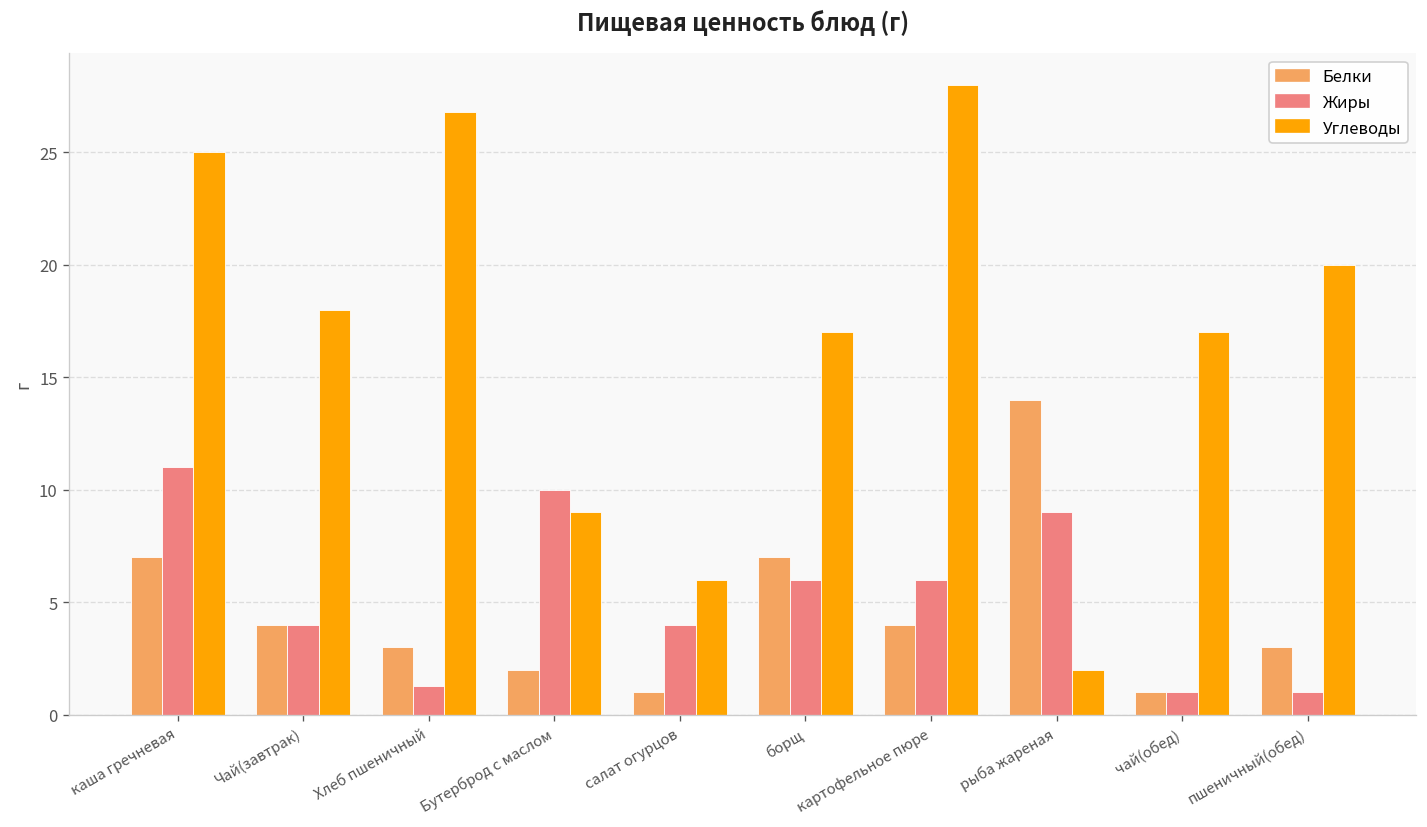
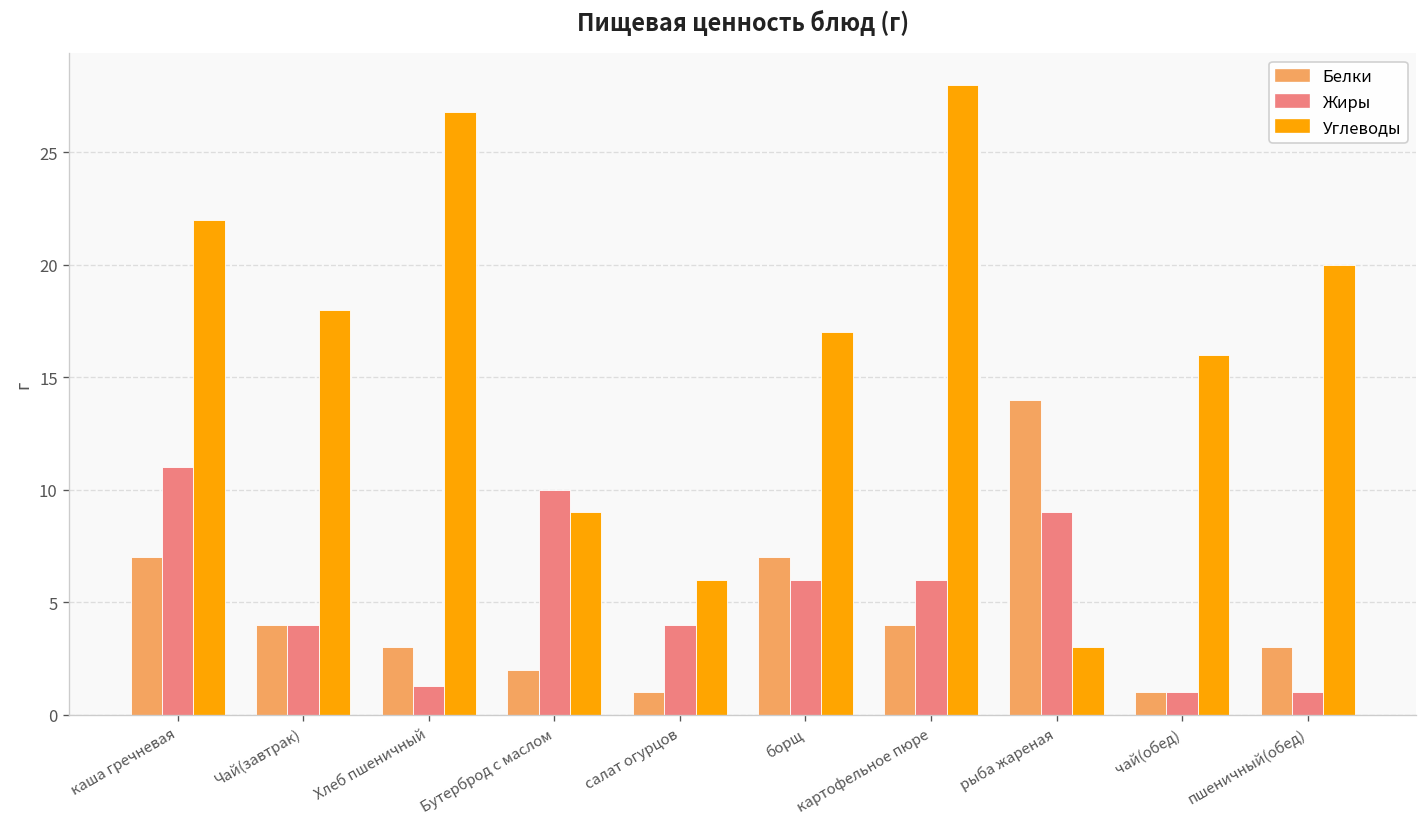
  {
    "Углеводы": {
-     "каша гречневая": 25,
+     "каша гречневая": 22,
      "Чай(завтрак)": 18,
      "Хлеб пшеничный": 26.8,
      "Бутерброд с маслом": 9,
      "салат огурцов": 6,
      "борщ": 17,
      "картофельное пюре": 28,
-     "рыба жареная": 2,
-     "чай(обед)": 17,
+     "рыба жареная": 3,
+     "чай(обед)": 16,
      "пшеничный(обед)": 20
    }
  }
